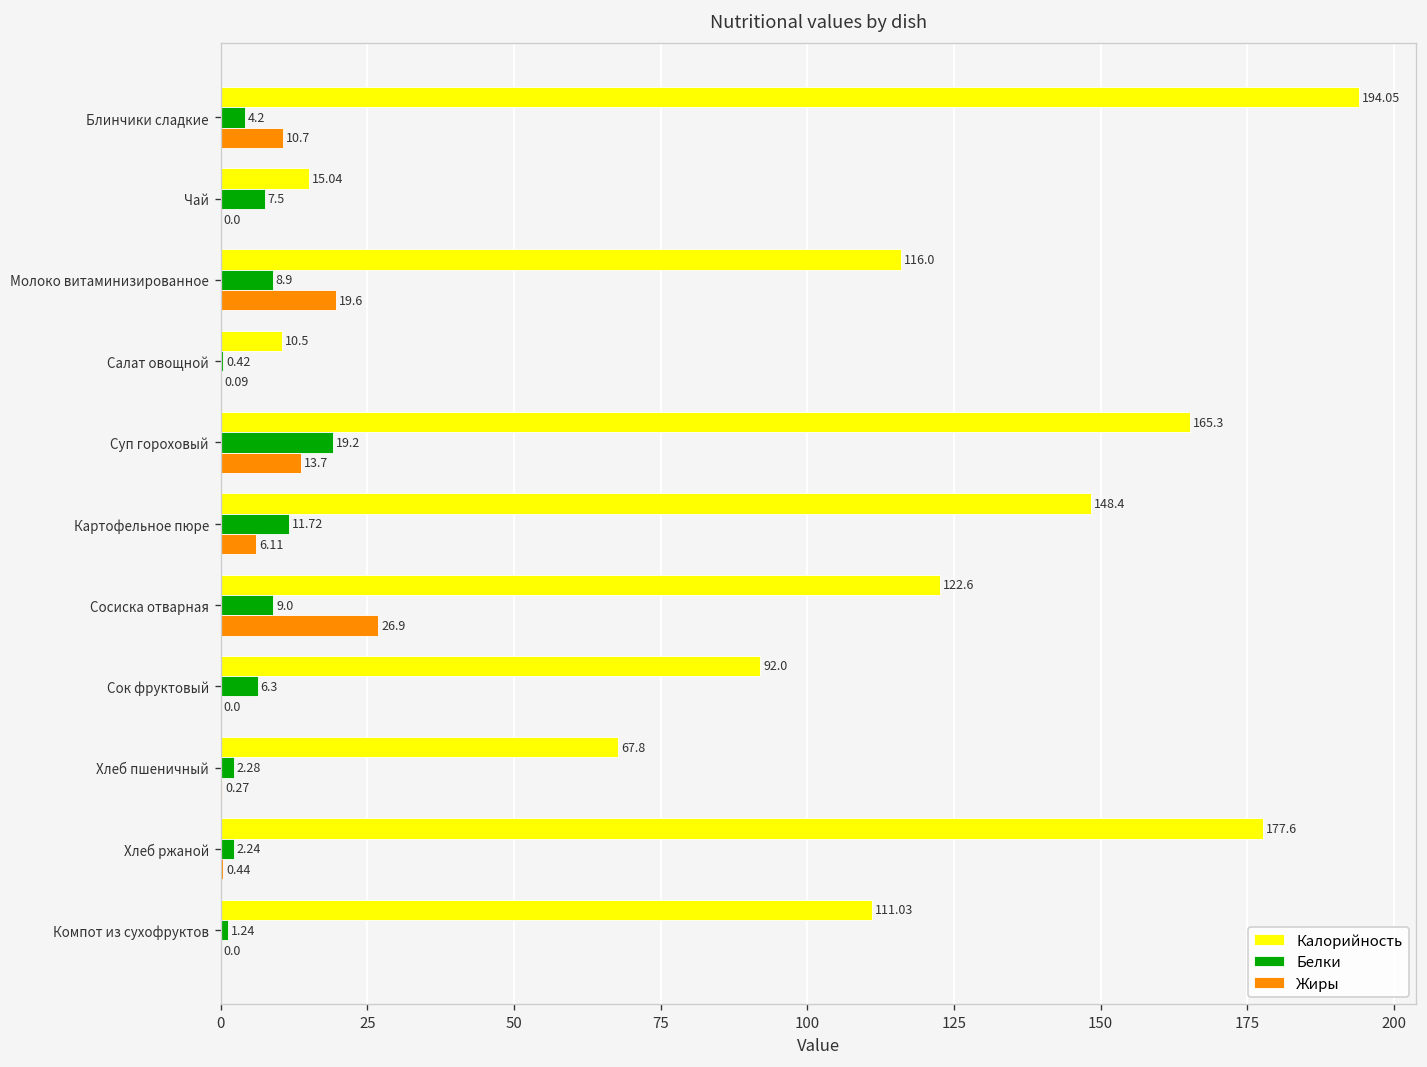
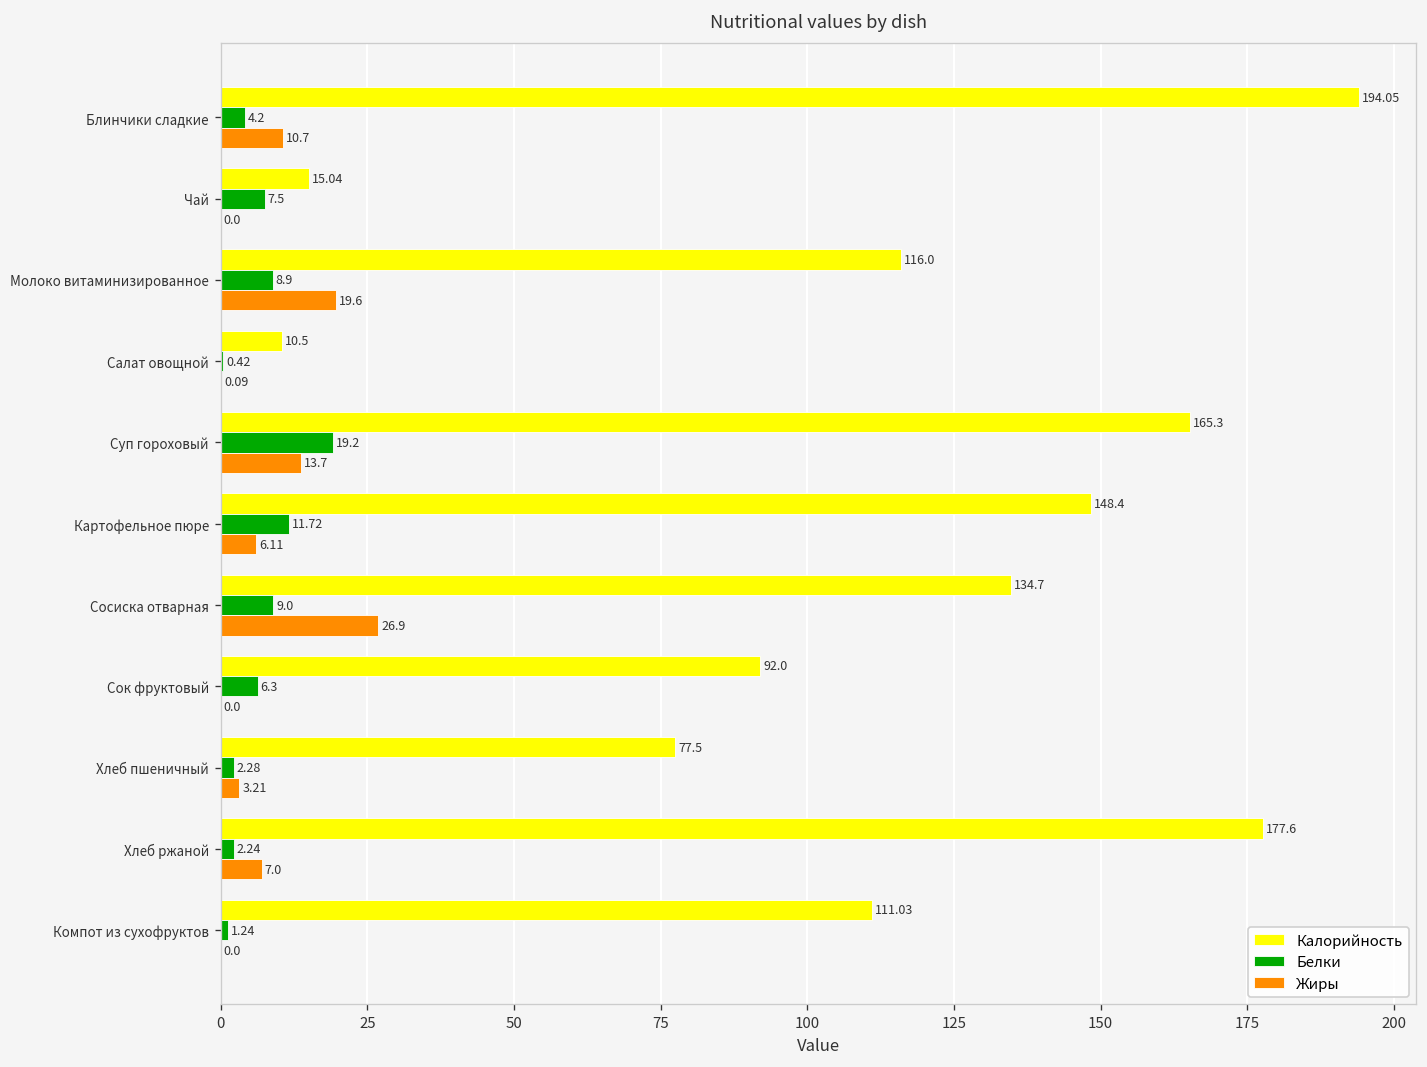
  {
    "Калорийность": {
      "Блинчики сладкие": 194.05,
      "Чай": 15.04,
      "Молоко витаминизированное": 116.0,
      "Салат овощной": 10.5,
      "Суп гороховый": 165.3,
      "Картофельное пюре": 148.4,
-     "Сосиска отварная": 122.6,
+     "Сосиска отварная": 134.7,
      "Сок фруктовый": 92.0,
-     "Хлеб пшеничный": 67.8,
+     "Хлеб пшеничный": 77.5,
      "Хлеб ржаной": 177.6,
      "Компот из сухофруктов": 111.03
    },
    "Белки": {
      "Блинчики сладкие": 4.2,
      "Чай": 7.5,
      "Молоко витаминизированное": 8.9,
      "Салат овощной": 0.42,
      "Суп гороховый": 19.2,
      "Картофельное пюре": 11.72,
      "Сосиска отварная": 9.0,
      "Сок фруктовый": 6.3,
      "Хлеб пшеничный": 2.28,
      "Хлеб ржаной": 2.24,
      "Компот из сухофруктов": 1.24
    },
    "Жиры": {
      "Блинчики сладкие": 10.7,
      "Чай": 0.0,
      "Молоко витаминизированное": 19.6,
      "Салат овощной": 0.09,
      "Суп гороховый": 13.7,
      "Картофельное пюре": 6.11,
      "Сосиска отварная": 26.9,
      "Сок фруктовый": 0.0,
-     "Хлеб пшеничный": 0.27,
-     "Хлеб ржаной": 0.44,
+     "Хлеб пшеничный": 3.21,
+     "Хлеб ржаной": 7.0,
      "Компот из сухофруктов": 0.0
    }
  }
